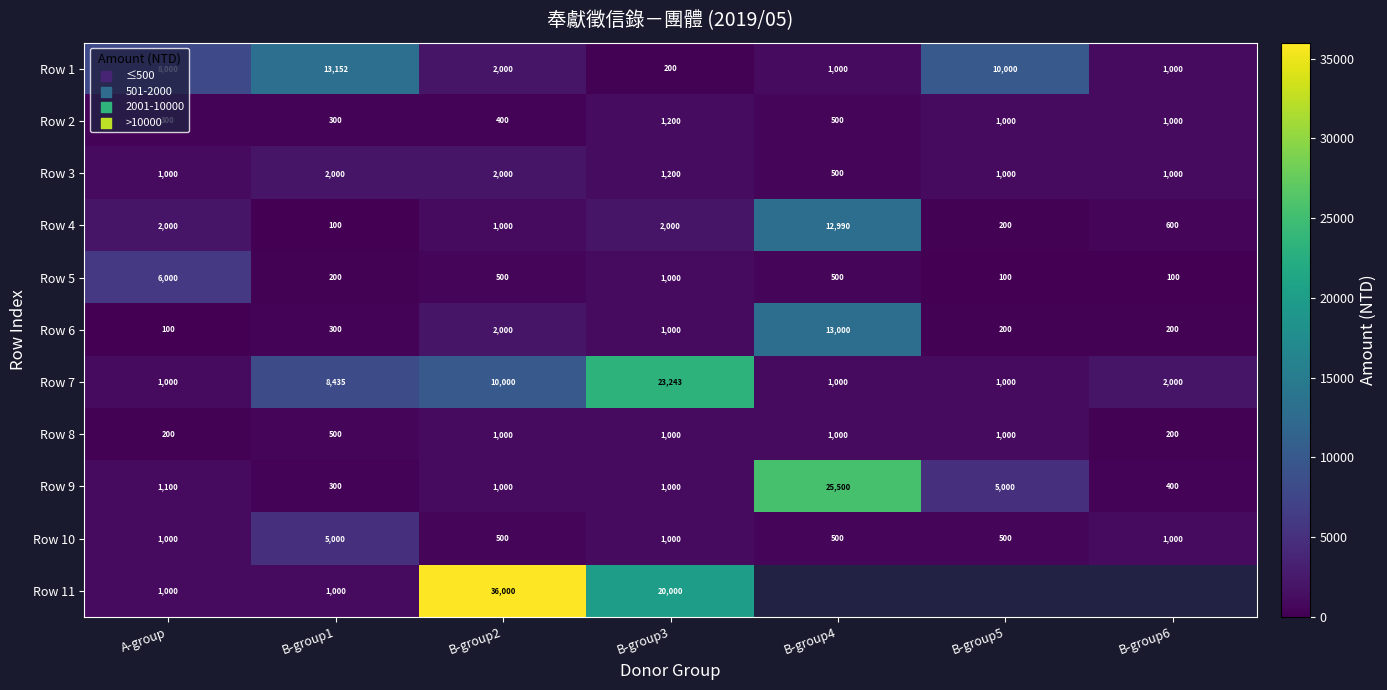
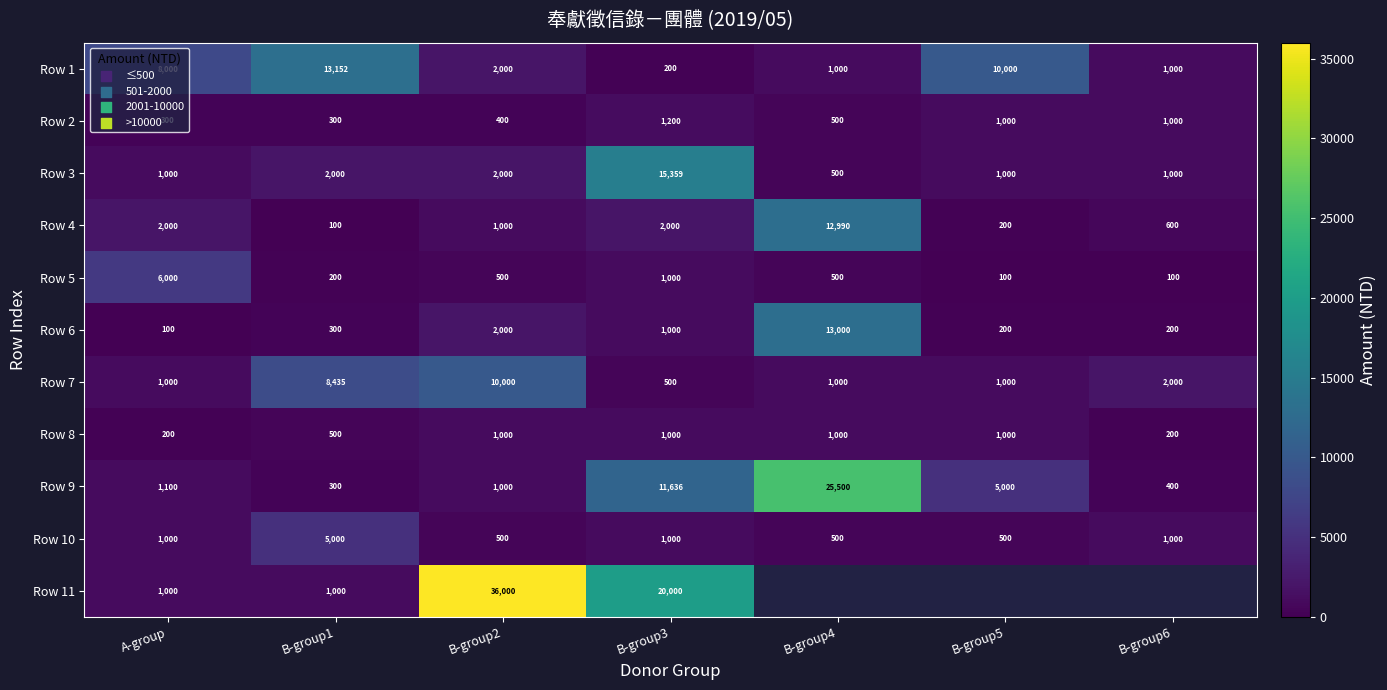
  {
    "Row 1": {
      "B-group1": "13,152",
      "B-group2": "2,000",
      "B-group3": "200",
      "B-group4": "1,000",
      "B-group5": "10,000",
      "B-group6": "1,000"
    },
    "Row 2": {
      "B-group1": "300",
      "B-group2": "400",
      "B-group3": "1,200",
      "B-group4": "500",
      "B-group5": "1,000",
      "B-group6": "1,000"
    },
    "Row 3": {
      "A-group": "1,000",
      "B-group1": "2,000",
      "B-group2": "2,000",
-     "B-group3": "1,200",
+     "B-group3": "15,359",
      "B-group4": "500",
      "B-group5": "1,000",
      "B-group6": "1,000"
    },
    "Row 4": {
      "A-group": "2,000",
      "B-group1": "100",
      "B-group2": "1,000",
      "B-group3": "2,000",
      "B-group4": "12,990",
      "B-group5": "200",
      "B-group6": "600"
    },
    "Row 5": {
      "A-group": "6,000",
      "B-group1": "200",
      "B-group2": "500",
      "B-group3": "1,000",
      "B-group4": "500",
      "B-group5": "100",
      "B-group6": "100"
    },
    "Row 6": {
      "A-group": "100",
      "B-group1": "300",
      "B-group2": "2,000",
      "B-group3": "1,000",
      "B-group4": "13,000",
      "B-group5": "200",
      "B-group6": "200"
    },
    "Row 7": {
      "A-group": "1,000",
      "B-group1": "8,435",
      "B-group2": "10,000",
-     "B-group3": "23,243",
+     "B-group3": "500",
      "B-group4": "1,000",
      "B-group5": "1,000",
      "B-group6": "2,000"
    },
    "Row 8": {
      "A-group": "200",
      "B-group1": "500",
      "B-group2": "1,000",
      "B-group3": "1,000",
      "B-group4": "1,000",
      "B-group5": "1,000",
      "B-group6": "200"
    },
    "Row 9": {
      "A-group": "1,100",
      "B-group1": "300",
      "B-group2": "1,000",
-     "B-group3": "1,000",
+     "B-group3": "11,636",
      "B-group4": "25,500",
      "B-group5": "5,000",
      "B-group6": "400"
    },
    "Row 10": {
      "A-group": "1,000",
      "B-group1": "5,000",
      "B-group2": "500",
      "B-group3": "1,000",
      "B-group4": "500",
      "B-group5": "500",
      "B-group6": "1,000"
    },
    "Row 11": {
      "A-group": "1,000",
      "B-group1": "1,000",
      "B-group2": "36,000",
      "B-group3": "20,000"
    }
  }
